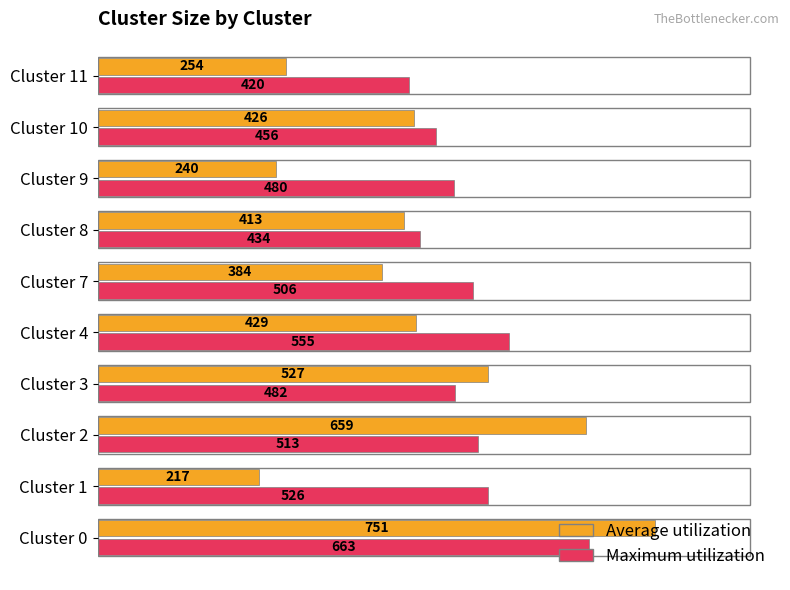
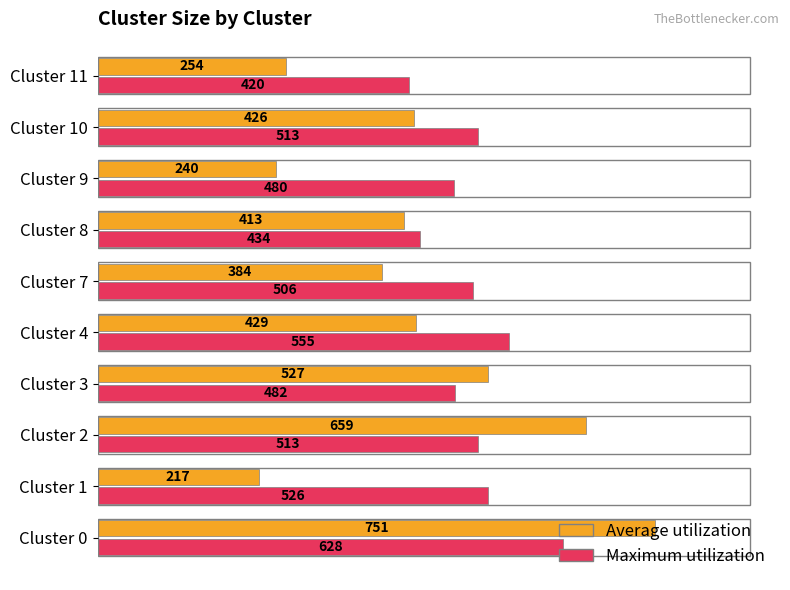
  {
    "Average utilization": {
      "Cluster 11": 254,
      "Cluster 10": 426,
      "Cluster 9": 240,
      "Cluster 8": 413,
      "Cluster 7": 384,
      "Cluster 4": 429,
      "Cluster 3": 527,
      "Cluster 2": 659,
      "Cluster 1": 217,
      "Cluster 0": 751
    },
    "Maximum utilization": {
      "Cluster 11": 420,
-     "Cluster 10": 456,
+     "Cluster 10": 513,
      "Cluster 9": 480,
      "Cluster 8": 434,
      "Cluster 7": 506,
      "Cluster 4": 555,
      "Cluster 3": 482,
      "Cluster 2": 513,
      "Cluster 1": 526,
-     "Cluster 0": 663
+     "Cluster 0": 628
    }
  }
